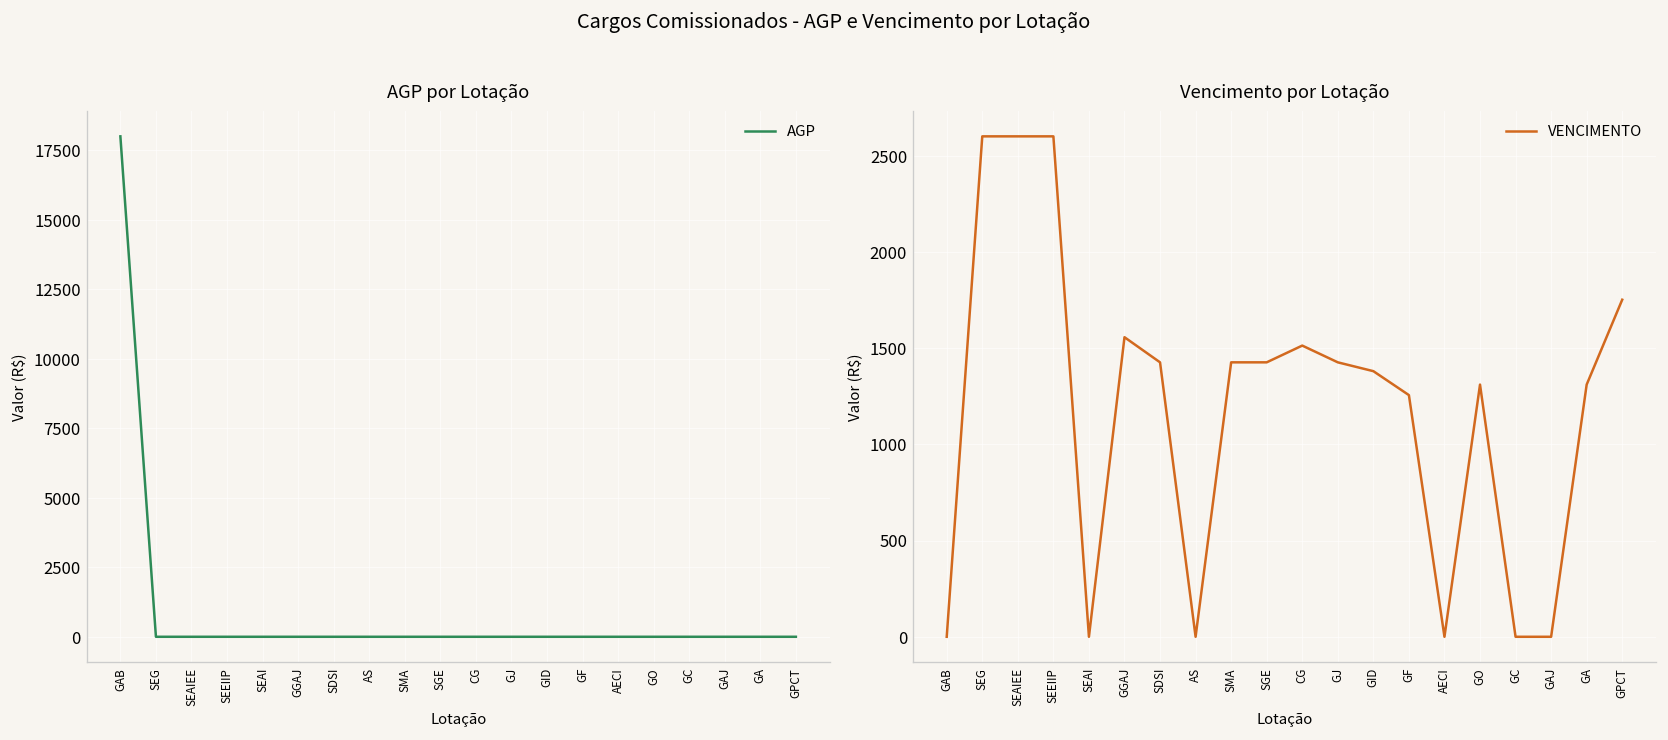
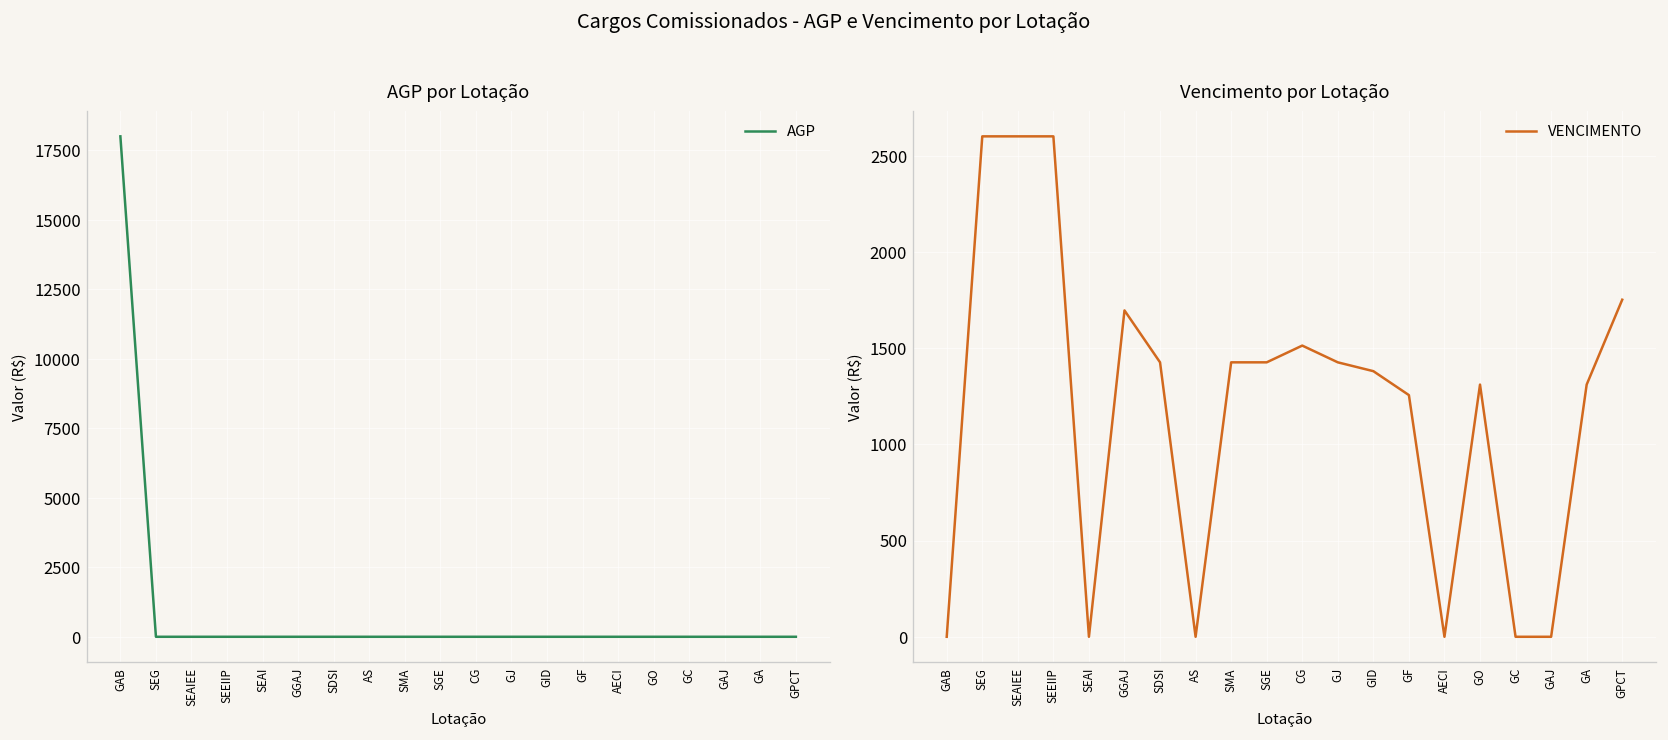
  {
    "AGP por Lotação": {
      "GAB": 18000,
      "SEG": 0,
      "SEAIEE": 0,
      "SEEIIP": 0,
      "SEAI": 0,
      "GGAJ": 0,
      "SDSI": 0,
      "AS": 0,
      "SMA": 0,
      "SGE": 0,
      "CG": 0,
      "GJ": 0,
      "GID": 0,
      "GF": 0,
      "AECI": 0,
      "GO": 0,
      "GC": 0,
      "GAJ": 0,
      "GA": 0,
      "GPCT": 0
    },
    "Vencimento por Lotação": {
      "GAB": 0,
      "SEG": 2600,
      "SEAIEE": 2600,
      "SEEIIP": 2600,
      "SEAI": 0,
-     "GGAJ": 1560,
+     "GGAJ": 1700,
      "SDSI": 1430,
      "AS": 0,
      "SMA": 1430,
      "SGE": 1430,
      "CG": 1510,
      "GJ": 1430,
      "GID": 1380,
      "GF": 1260,
      "AECI": 0,
      "GO": 1310,
      "GC": 0,
      "GAJ": 0,
      "GA": 1310,
      "GPCT": 1750
    }
  }
